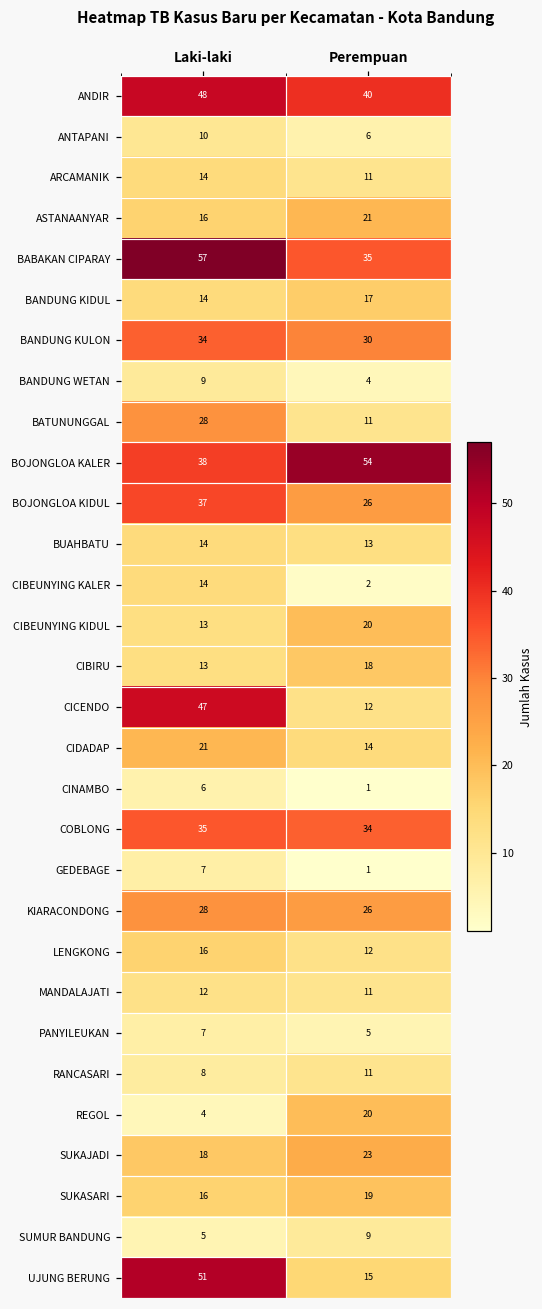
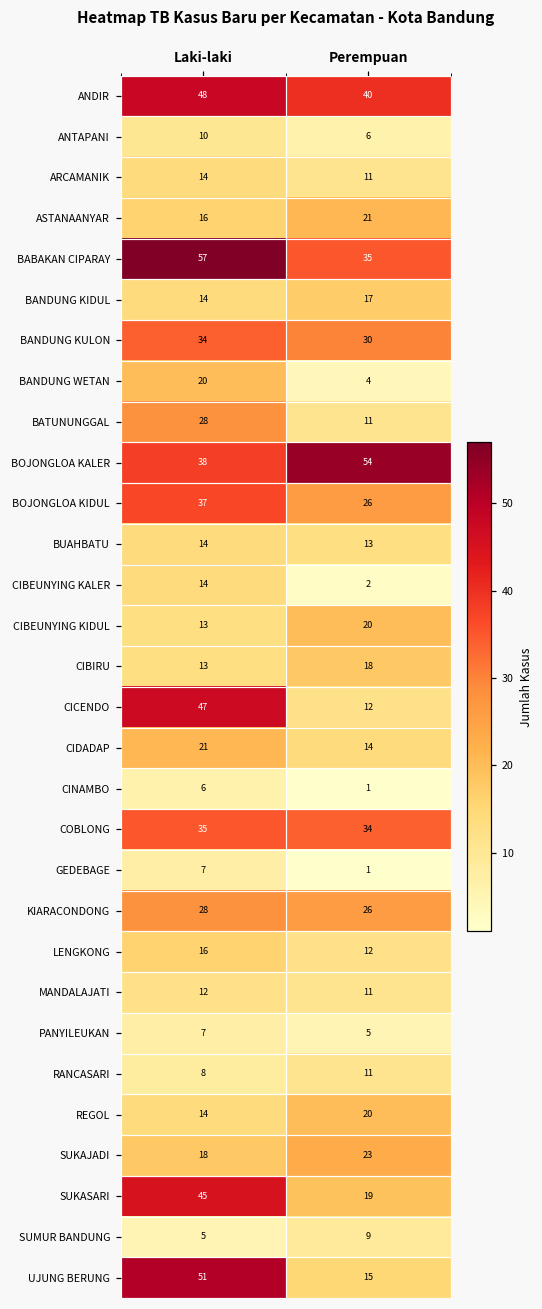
  {
    "ANDIR": {
      "Laki-laki": 48,
      "Perempuan": 40
    },
    "ANTAPANI": {
      "Laki-laki": 10,
      "Perempuan": 6
    },
    "ARCAMANIK": {
      "Laki-laki": 14,
      "Perempuan": 11
    },
    "ASTANAANYAR": {
      "Laki-laki": 16,
      "Perempuan": 21
    },
    "BABAKAN CIPARAY": {
      "Laki-laki": 57,
      "Perempuan": 35
    },
    "BANDUNG KIDUL": {
      "Laki-laki": 14,
      "Perempuan": 17
    },
    "BANDUNG KULON": {
      "Laki-laki": 34,
      "Perempuan": 30
    },
    "BANDUNG WETAN": {
-     "Laki-laki": 9,
+     "Laki-laki": 20,
      "Perempuan": 4
    },
    "BATUNUNGGAL": {
      "Laki-laki": 28,
      "Perempuan": 11
    },
    "BOJONGLOA KALER": {
      "Laki-laki": 38,
      "Perempuan": 54
    },
    "BOJONGLOA KIDUL": {
      "Laki-laki": 37,
      "Perempuan": 26
    },
    "BUAHBATU": {
      "Laki-laki": 14,
      "Perempuan": 13
    },
    "CIBEUNYING KALER": {
      "Laki-laki": 14,
      "Perempuan": 2
    },
    "CIBEUNYING KIDUL": {
      "Laki-laki": 13,
      "Perempuan": 20
    },
    "CIBIRU": {
      "Laki-laki": 13,
      "Perempuan": 18
    },
    "CICENDO": {
      "Laki-laki": 47,
      "Perempuan": 12
    },
    "CIDADAP": {
      "Laki-laki": 21,
      "Perempuan": 14
    },
    "CINAMBO": {
      "Laki-laki": 6,
      "Perempuan": 1
    },
    "COBLONG": {
      "Laki-laki": 35,
      "Perempuan": 34
    },
    "GEDEBAGE": {
      "Laki-laki": 7,
      "Perempuan": 1
    },
    "KIARACONDONG": {
      "Laki-laki": 28,
      "Perempuan": 26
    },
    "LENGKONG": {
      "Laki-laki": 16,
      "Perempuan": 12
    },
    "MANDALAJATI": {
      "Laki-laki": 12,
      "Perempuan": 11
    },
    "PANYILEUKAN": {
      "Laki-laki": 7,
      "Perempuan": 5
    },
    "RANCASARI": {
      "Laki-laki": 8,
      "Perempuan": 11
    },
    "REGOL": {
-     "Laki-laki": 4,
+     "Laki-laki": 14,
      "Perempuan": 20
    },
    "SUKAJADI": {
      "Laki-laki": 18,
      "Perempuan": 23
    },
    "SUKASARI": {
-     "Laki-laki": 16,
+     "Laki-laki": 45,
      "Perempuan": 19
    },
    "SUMUR BANDUNG": {
      "Laki-laki": 5,
      "Perempuan": 9
    },
    "UJUNG BERUNG": {
      "Laki-laki": 51,
      "Perempuan": 15
    }
  }
